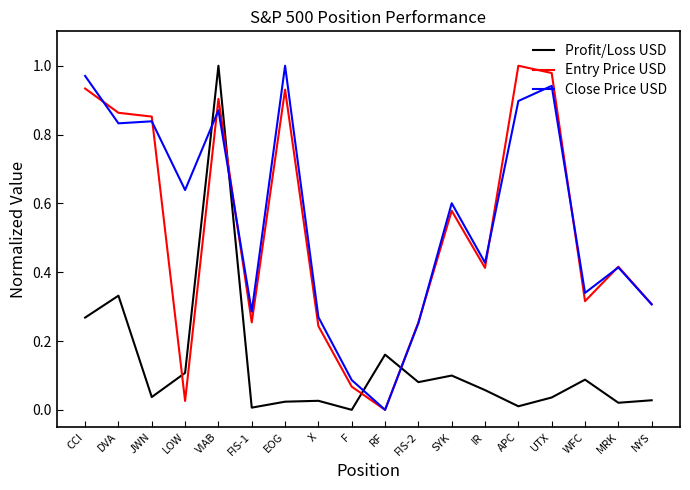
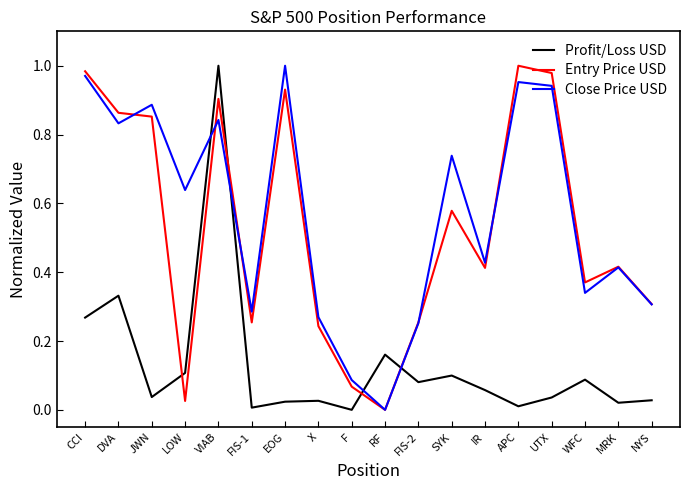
  {
    "Profit/Loss USD": {
      "CCI": 0.27,
      "DVA": 0.33,
      "JWN": 0.04,
      "LOW": 0.11,
      "VIAB": 1.00,
      "FIS-1": 0.01,
      "EOG": 0.02,
      "X": 0.03,
      "F": 0.00,
      "RF": 0.16,
      "FIS-2": 0.08,
      "SYK": 0.10,
      "IR": 0.06,
      "APC": 0.01,
      "UTX": 0.04,
      "WFC": 0.09,
      "MRK": 0.02,
      "NYS": 0.03
    },
    "Entry Price USD": {
-     "CCI": 0.93,
+     "CCI": 0.98,
      "DVA": 0.86,
      "JWN": 0.85,
      "LOW": 0.03,
      "VIAB": 0.90,
      "FIS-1": 0.25,
      "EOG": 0.93,
      "X": 0.24,
      "F": 0.07,
      "SYK": 0.58,
      "IR": 0.41,
      "APC": 1.00,
      "UTX": 0.98,
-     "WFC": 0.32
+     "WFC": 0.37
    },
    "Close Price USD": {
      "CCI": 0.97,
      "DVA": 0.83,
-     "JWN": 0.84,
+     "JWN": 0.89,
      "LOW": 0.64,
-     "VIAB": 0.87,
+     "VIAB": 0.84,
      "FIS-1": 0.29,
      "EOG": 1.00,
      "X": 0.27,
      "F": 0.09,
-     "SYK": 0.60,
+     "SYK": 0.74,
      "IR": 0.43,
-     "APC": 0.90,
+     "APC": 0.95,
      "UTX": 0.94,
      "WFC": 0.34
    }
  }
